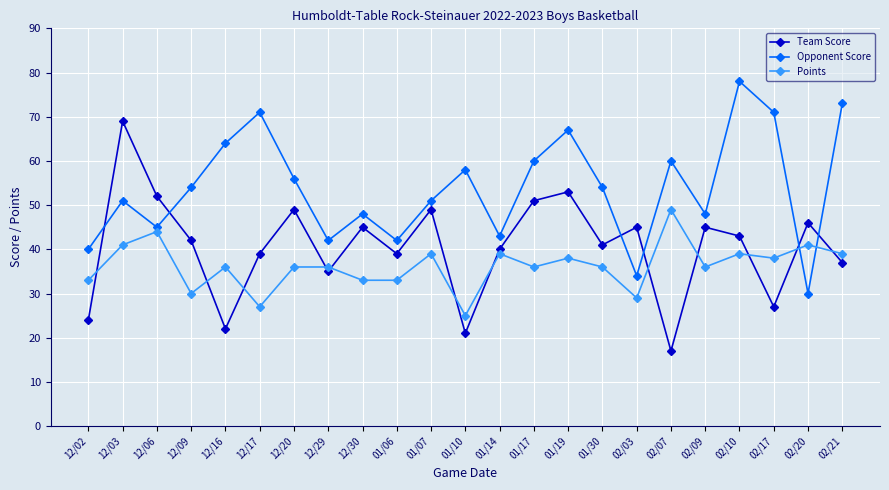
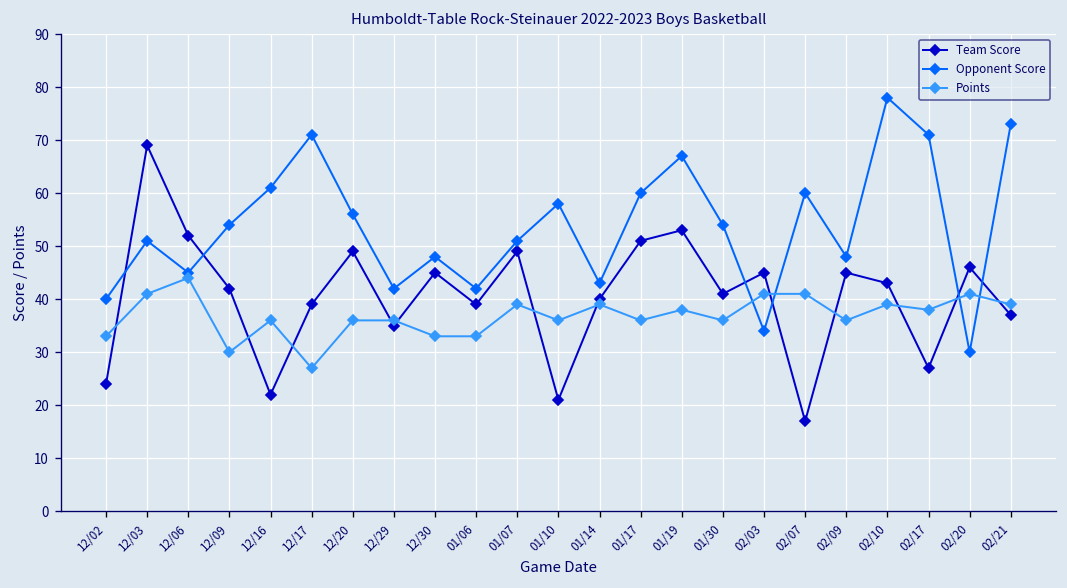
  {
    "Team Score": {
      "12/02": 24,
      "12/03": 69,
      "12/06": 52,
      "12/09": 42,
      "12/16": 22,
      "12/17": 39,
      "12/20": 49,
      "12/29": 35,
      "12/30": 45,
      "01/06": 39,
      "01/07": 49,
      "01/10": 21,
      "01/14": 40,
      "01/17": 51,
      "01/19": 53,
      "01/30": 41,
      "02/03": 45,
      "02/07": 17,
      "02/09": 45,
      "02/10": 43,
      "02/17": 27,
      "02/20": 46,
      "02/21": 37
    },
    "Opponent Score": {
      "12/02": 40,
      "12/03": 51,
      "12/06": 45,
      "12/09": 54,
-     "12/16": 64,
+     "12/16": 61,
      "12/17": 71,
      "12/20": 56,
      "12/29": 42,
      "12/30": 48,
      "01/06": 42,
      "01/07": 51,
      "01/10": 58,
      "01/14": 43,
      "01/17": 60,
      "01/19": 67,
      "01/30": 54,
      "02/03": 34,
      "02/07": 60,
      "02/09": 48,
      "02/10": 78,
      "02/17": 71,
      "02/20": 30,
      "02/21": 73
    },
    "Points": {
      "12/02": 33,
      "12/03": 41,
      "12/06": 44,
      "12/09": 30,
      "12/16": 36,
      "12/17": 27,
      "12/20": 36,
      "12/29": 36,
      "12/30": 33,
      "01/06": 33,
      "01/07": 39,
-     "01/10": 25,
+     "01/10": 36,
      "01/14": 39,
      "01/17": 36,
      "01/19": 38,
      "01/30": 36,
-     "02/03": 29,
-     "02/07": 49,
+     "02/03": 41,
+     "02/07": 41,
      "02/09": 36,
      "02/10": 39,
      "02/17": 38,
      "02/20": 41,
      "02/21": 39
    }
  }
